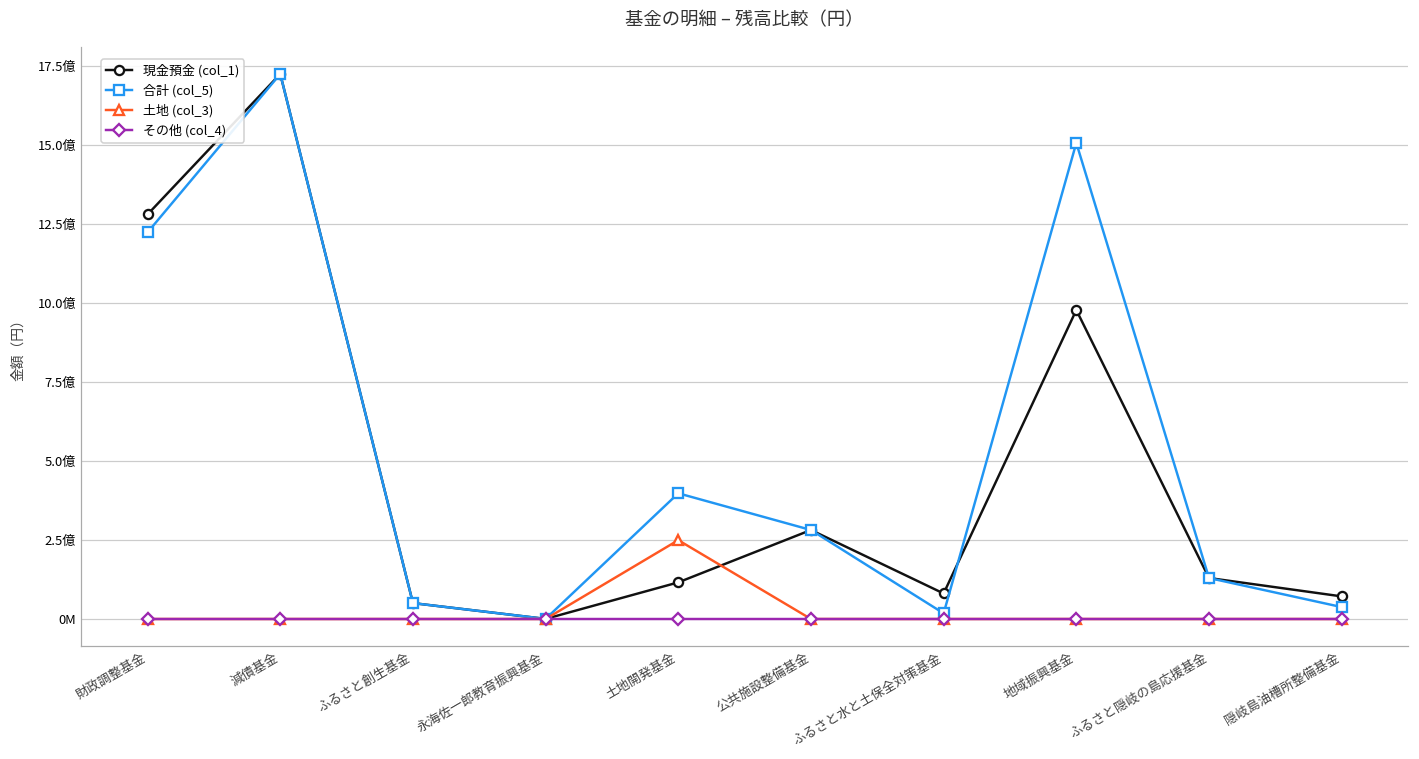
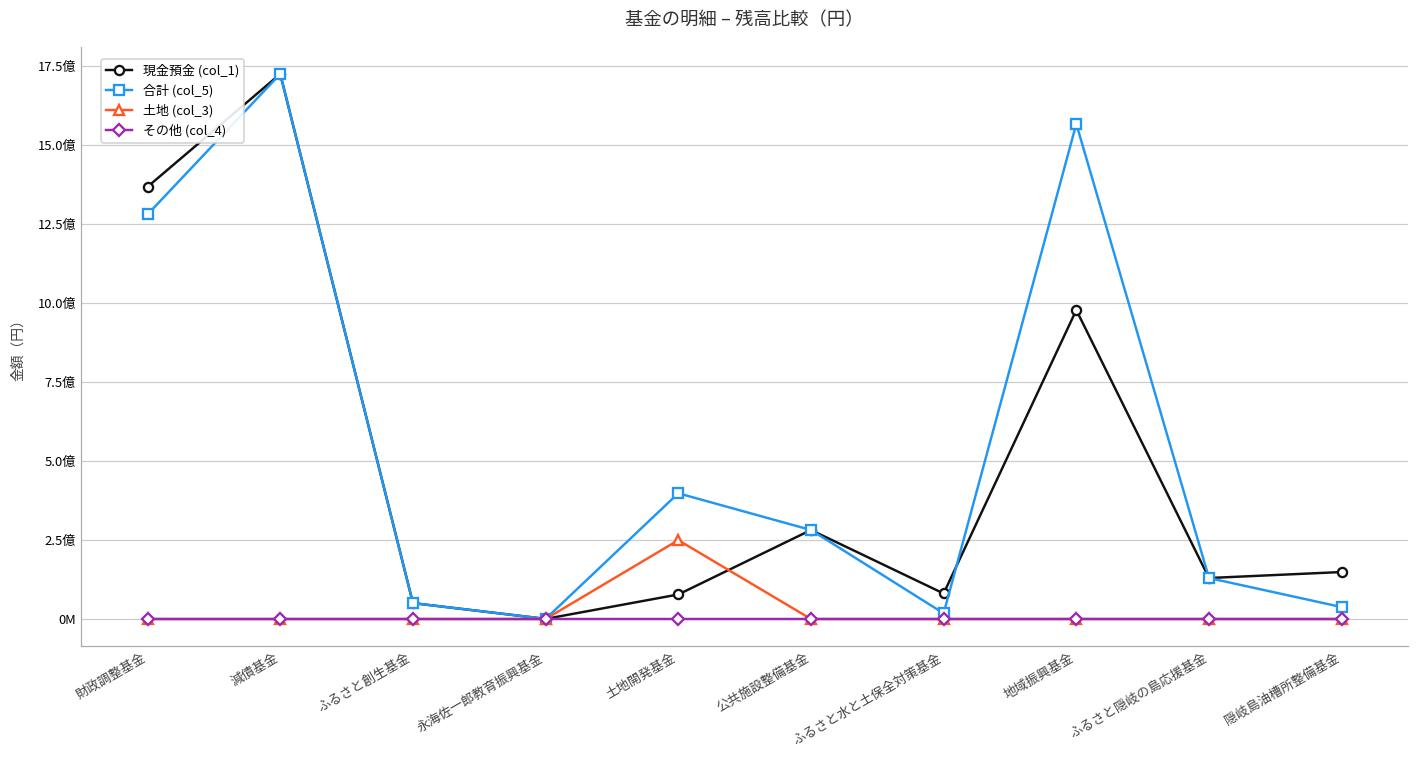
  {
    "現金預金 (col_1)": {
-     "財政調整基金": "12.8億",
-     "土地開発基金": "1.2億",
+     "財政調整基金": "13.7億",
+     "土地開発基金": "0.8億",
      "ふるさと水と土保全対策基金": "0.8億",
      "地域振興基金": "9.8億",
-     "隠岐島油槽所整備基金": "0.7億"
+     "隠岐島油槽所整備基金": "1.5億"
    },
    "合計 (col_5)": {
-     "財政調整基金": "12.2億",
+     "財政調整基金": "12.8億",
      "土地開発基金": "4.0億",
      "ふるさと水と土保全対策基金": "0.2億",
-     "地域振興基金": "15.1億",
+     "地域振興基金": "15.7億",
      "隠岐島油槽所整備基金": "0.4億"
    },
    "土地 (col_3)": {
      "土地開発基金": "2.5億"
    },
    "その他 (col_4)": {
      "土地開発基金": "0.0億"
    }
  }
